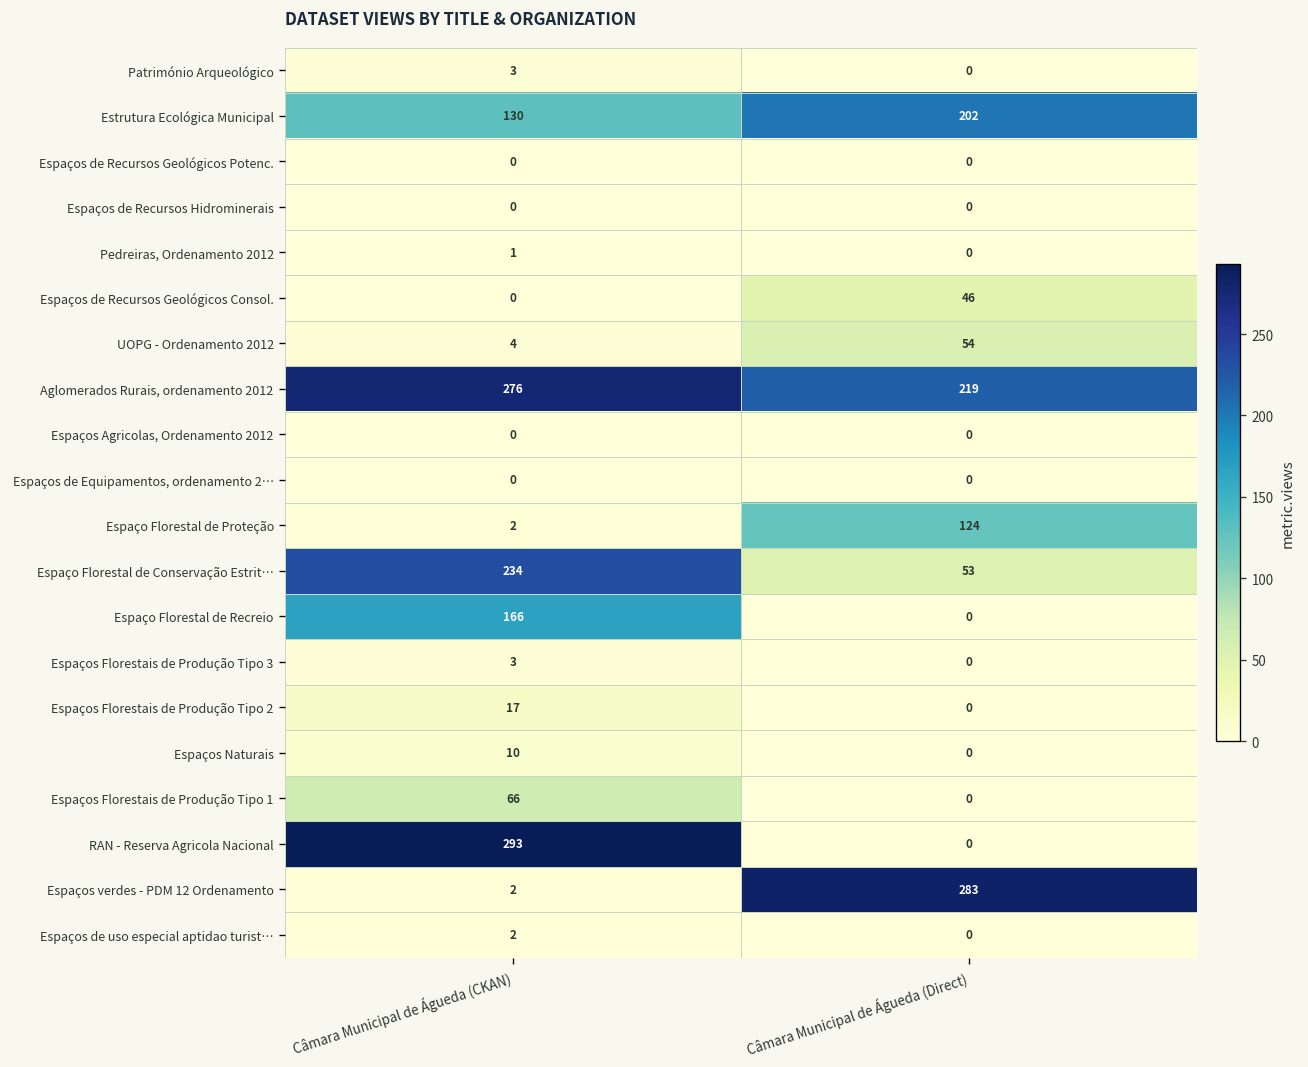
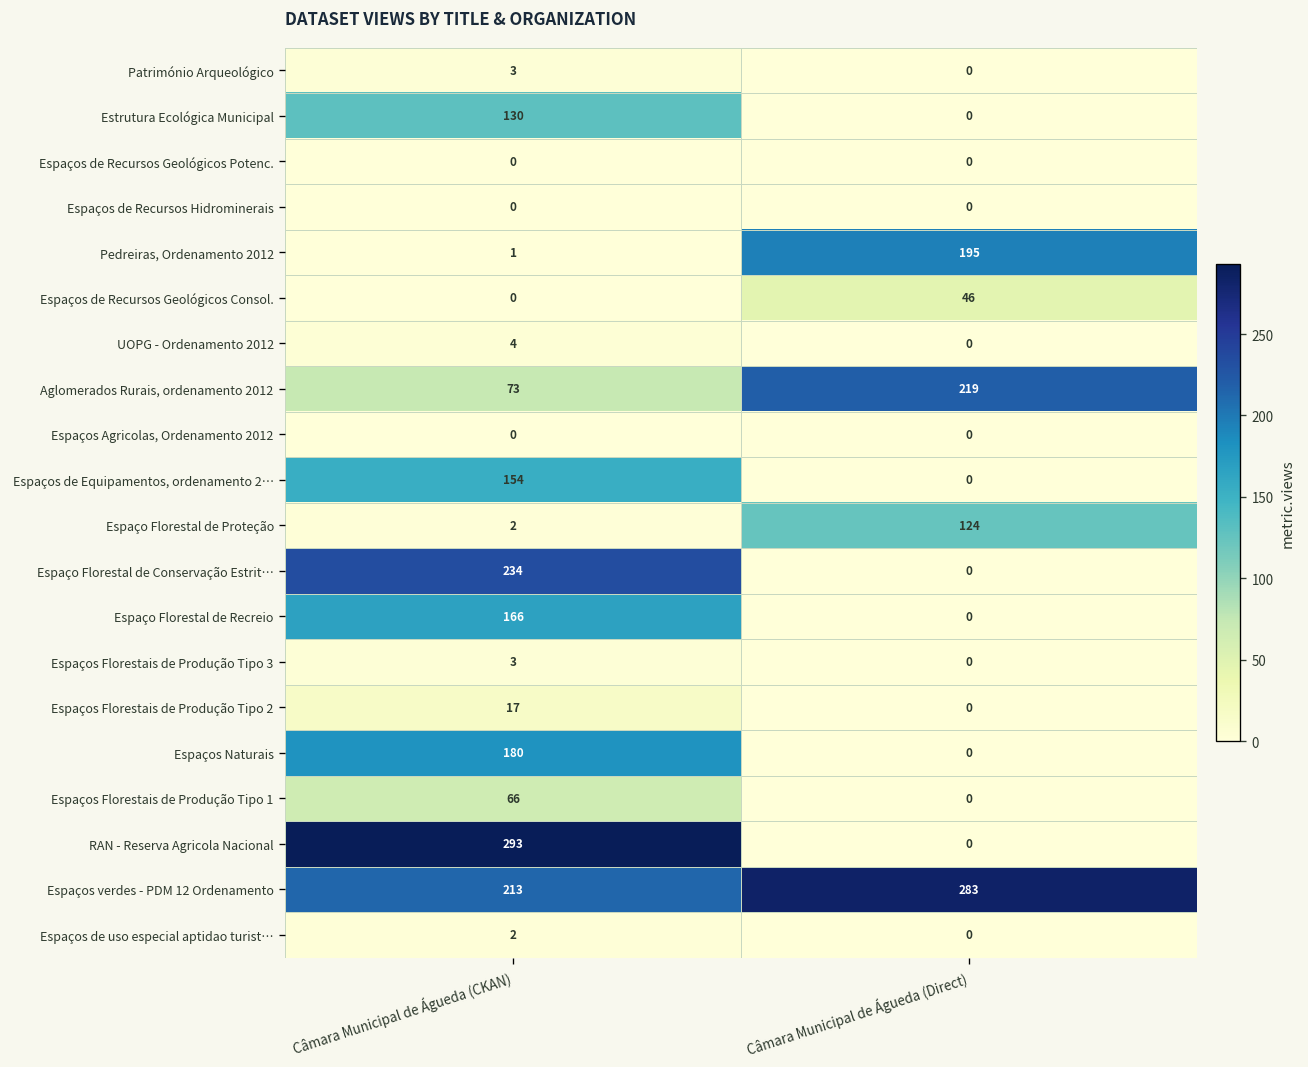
  {
    "Património Arqueológico": {
      "Câmara Municipal de Águeda (CKAN)": 3,
      "Câmara Municipal de Águeda (Direct)": 0
    },
    "Estrutura Ecológica Municipal": {
      "Câmara Municipal de Águeda (CKAN)": 130,
-     "Câmara Municipal de Águeda (Direct)": 202
+     "Câmara Municipal de Águeda (Direct)": 0
    },
    "Espaços de Recursos Geológicos Potenc.": {
      "Câmara Municipal de Águeda (CKAN)": 0,
      "Câmara Municipal de Águeda (Direct)": 0
    },
    "Espaços de Recursos Hidrominerais": {
      "Câmara Municipal de Águeda (CKAN)": 0,
      "Câmara Municipal de Águeda (Direct)": 0
    },
    "Pedreiras, Ordenamento 2012": {
      "Câmara Municipal de Águeda (CKAN)": 1,
-     "Câmara Municipal de Águeda (Direct)": 0
+     "Câmara Municipal de Águeda (Direct)": 195
    },
    "Espaços de Recursos Geológicos Consol.": {
      "Câmara Municipal de Águeda (CKAN)": 0,
      "Câmara Municipal de Águeda (Direct)": 46
    },
    "UOPG - Ordenamento 2012": {
      "Câmara Municipal de Águeda (CKAN)": 4,
-     "Câmara Municipal de Águeda (Direct)": 54
+     "Câmara Municipal de Águeda (Direct)": 0
    },
    "Aglomerados Rurais, ordenamento 2012": {
-     "Câmara Municipal de Águeda (CKAN)": 276,
+     "Câmara Municipal de Águeda (CKAN)": 73,
      "Câmara Municipal de Águeda (Direct)": 219
    },
    "Espaços Agricolas, Ordenamento 2012": {
      "Câmara Municipal de Águeda (CKAN)": 0,
      "Câmara Municipal de Águeda (Direct)": 0
    },
    "Espaços de Equipamentos, ordenamento 2…": {
-     "Câmara Municipal de Águeda (CKAN)": 0,
+     "Câmara Municipal de Águeda (CKAN)": 154,
      "Câmara Municipal de Águeda (Direct)": 0
    },
    "Espaço Florestal de Proteção": {
      "Câmara Municipal de Águeda (CKAN)": 2,
      "Câmara Municipal de Águeda (Direct)": 124
    },
    "Espaço Florestal de Conservação Estrit…": {
      "Câmara Municipal de Águeda (CKAN)": 234,
-     "Câmara Municipal de Águeda (Direct)": 53
+     "Câmara Municipal de Águeda (Direct)": 0
    },
    "Espaço Florestal de Recreio": {
      "Câmara Municipal de Águeda (CKAN)": 166,
      "Câmara Municipal de Águeda (Direct)": 0
    },
    "Espaços Florestais de Produção Tipo 3": {
      "Câmara Municipal de Águeda (CKAN)": 3,
      "Câmara Municipal de Águeda (Direct)": 0
    },
    "Espaços Florestais de Produção Tipo 2": {
      "Câmara Municipal de Águeda (CKAN)": 17,
      "Câmara Municipal de Águeda (Direct)": 0
    },
    "Espaços Naturais": {
-     "Câmara Municipal de Águeda (CKAN)": 10,
+     "Câmara Municipal de Águeda (CKAN)": 180,
      "Câmara Municipal de Águeda (Direct)": 0
    },
    "Espaços Florestais de Produção Tipo 1": {
      "Câmara Municipal de Águeda (CKAN)": 66,
      "Câmara Municipal de Águeda (Direct)": 0
    },
    "RAN - Reserva Agricola Nacional": {
      "Câmara Municipal de Águeda (CKAN)": 293,
      "Câmara Municipal de Águeda (Direct)": 0
    },
    "Espaços verdes - PDM 12 Ordenamento": {
-     "Câmara Municipal de Águeda (CKAN)": 2,
+     "Câmara Municipal de Águeda (CKAN)": 213,
      "Câmara Municipal de Águeda (Direct)": 283
    },
    "Espaços de uso especial aptidao turist…": {
      "Câmara Municipal de Águeda (CKAN)": 2,
      "Câmara Municipal de Águeda (Direct)": 0
    }
  }
